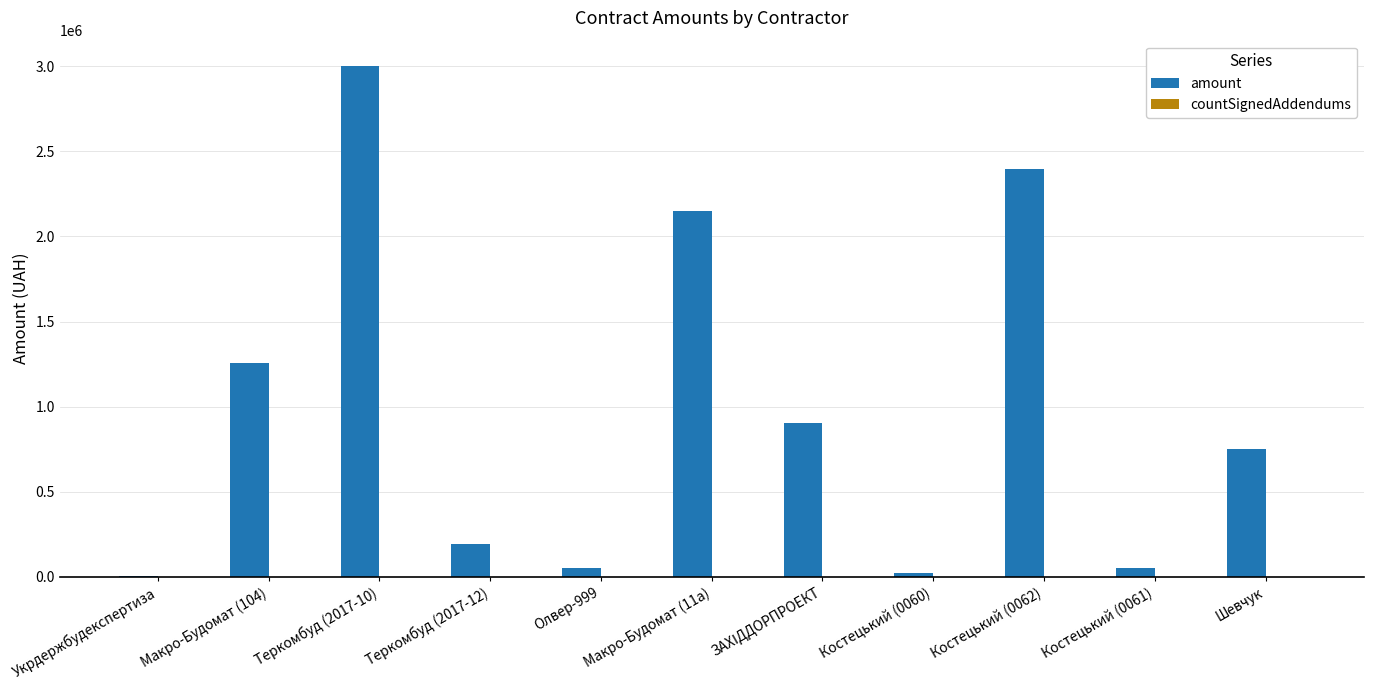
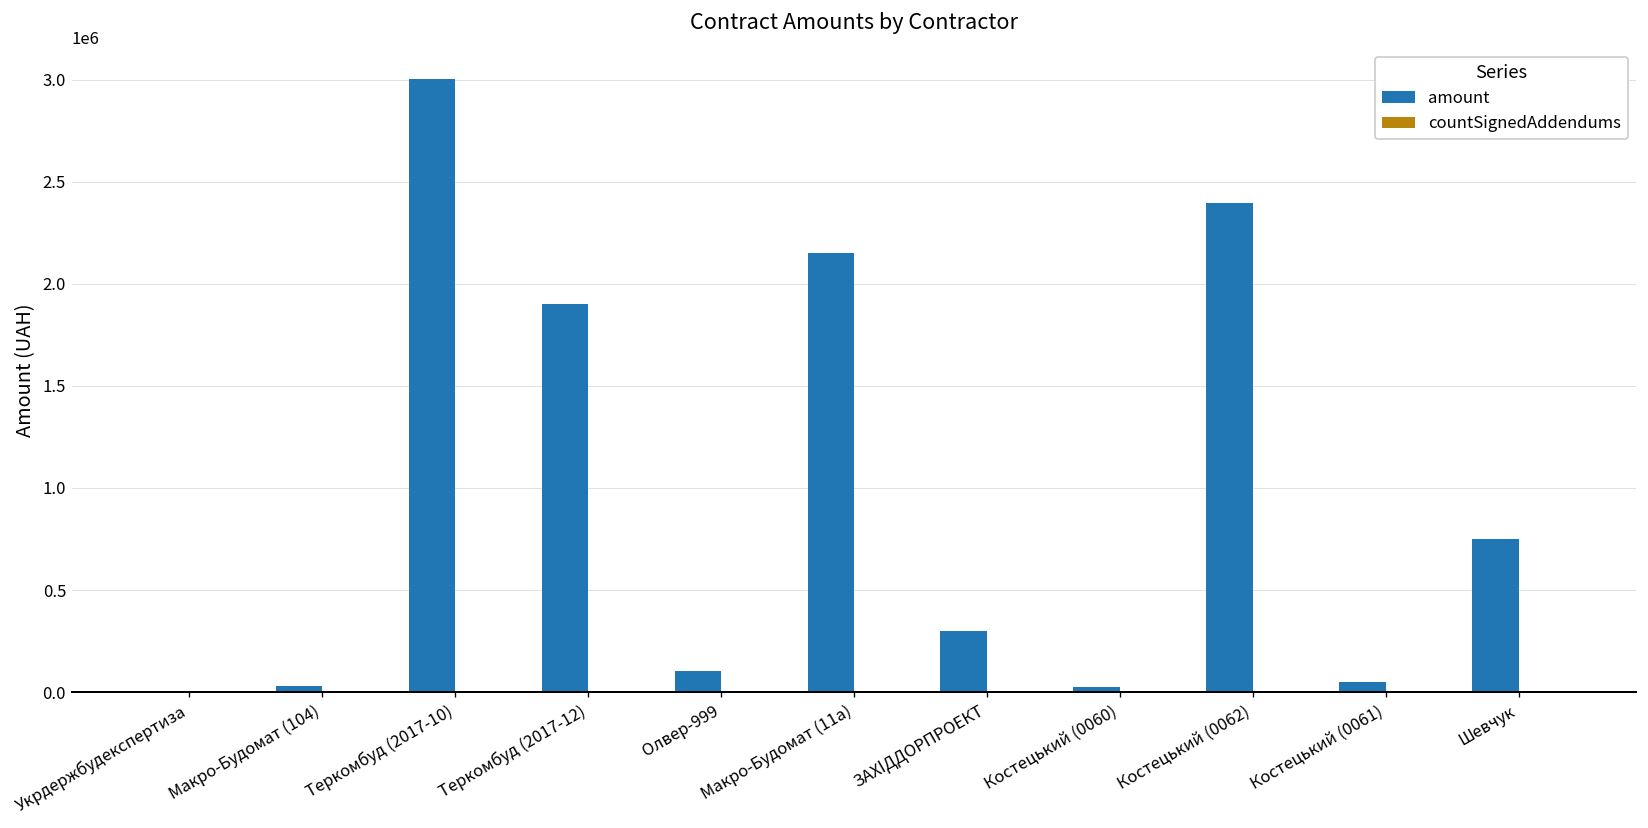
  {
    "amount": {
-     "Макро-Будомат (104)": 1260000,
+     "Макро-Будомат (104)": 30000,
      "Теркомбуд (2017-10)": 3000000,
-     "Теркомбуд (2017-12)": 190000,
-     "Олвер-999": 50000,
+     "Теркомбуд (2017-12)": 1900000,
+     "Олвер-999": 100000,
      "Макро-Будомат (11а)": 2150000,
-     "ЗАХІДДОРПРОЕКТ": 900000,
+     "ЗАХІДДОРПРОЕКТ": 300000,
      "Костецький (0060)": 20000,
      "Костецький (0062)": 2400000,
      "Костецький (0061)": 50000,
      "Шевчук": 750000
    },
    "countSignedAddendums": {
      "Укрдержбудекспертиза": 0,
      "Макро-Будомат (104)": 0,
      "Теркомбуд (2017-10)": 0,
      "Теркомбуд (2017-12)": 0,
      "Олвер-999": 0,
      "Макро-Будомат (11а)": 0,
      "ЗАХІДДОРПРОЕКТ": 0,
      "Костецький (0060)": 0,
      "Костецький (0062)": 0,
      "Костецький (0061)": 0,
      "Шевчук": 0
    }
  }
